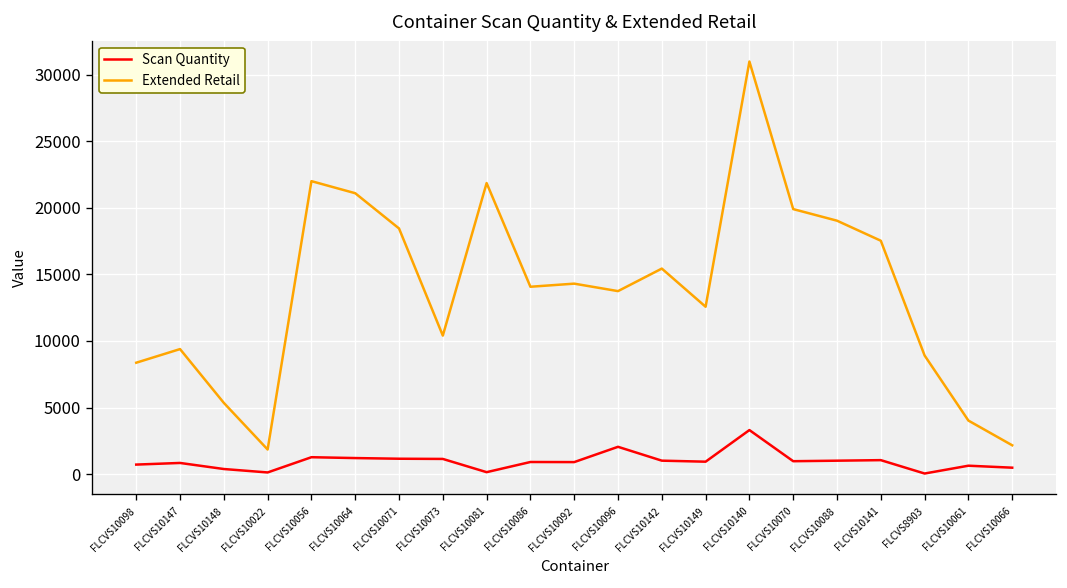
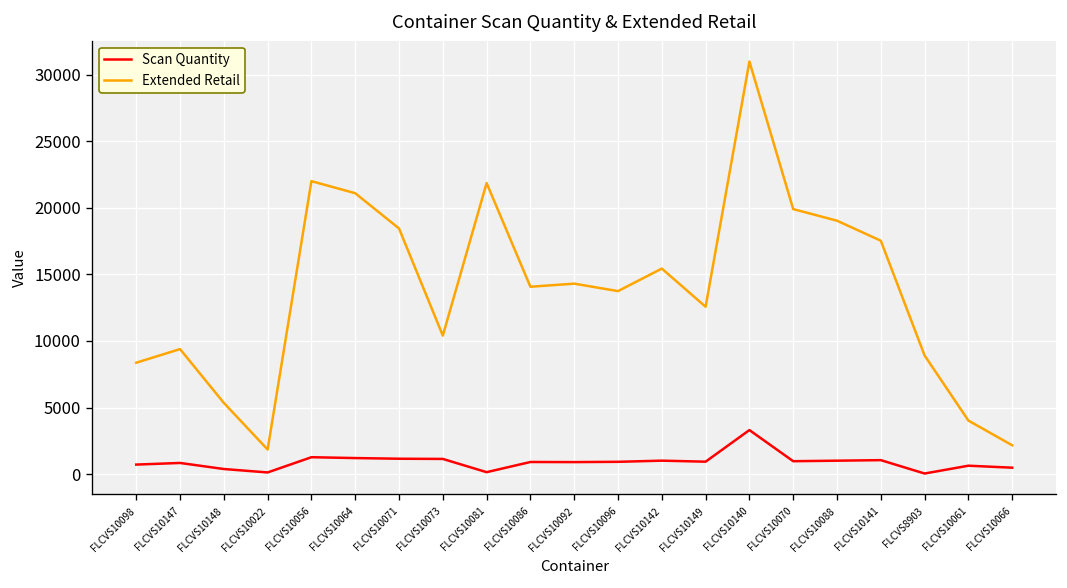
  {
    "Scan Quantity": {
      "FLCVS10098": 700,
      "FLCVS10147": 800,
      "FLCVS10148": 400,
      "FLCVS10022": 100,
      "FLCVS10056": 1300,
      "FLCVS10064": 1200,
      "FLCVS10071": 1200,
      "FLCVS10073": 1100,
      "FLCVS10081": 100,
      "FLCVS10086": 900,
      "FLCVS10092": 900,
-     "FLCVS10096": 2000,
+     "FLCVS10096": 900,
      "FLCVS10142": 1000,
      "FLCVS10149": 900,
      "FLCVS10140": 3300,
      "FLCVS10070": 1000,
      "FLCVS10088": 1000,
      "FLCVS10141": 1000,
      "FLCVS8903": 0,
      "FLCVS10061": 600,
      "FLCVS10066": 500
    },
    "Extended Retail": {
      "FLCVS10098": 8400,
      "FLCVS10147": 9400,
      "FLCVS10148": 5300,
      "FLCVS10022": 1800,
      "FLCVS10056": 22000,
      "FLCVS10064": 21100,
      "FLCVS10071": 18500,
      "FLCVS10073": 10400,
      "FLCVS10081": 21900,
      "FLCVS10086": 14100,
      "FLCVS10092": 14300,
      "FLCVS10096": 13700,
      "FLCVS10142": 15400,
      "FLCVS10149": 12600,
      "FLCVS10140": 31000,
      "FLCVS10070": 19900,
      "FLCVS10088": 19000,
      "FLCVS10141": 17500,
      "FLCVS8903": 8900,
      "FLCVS10061": 4000,
      "FLCVS10066": 2200
    }
  }
